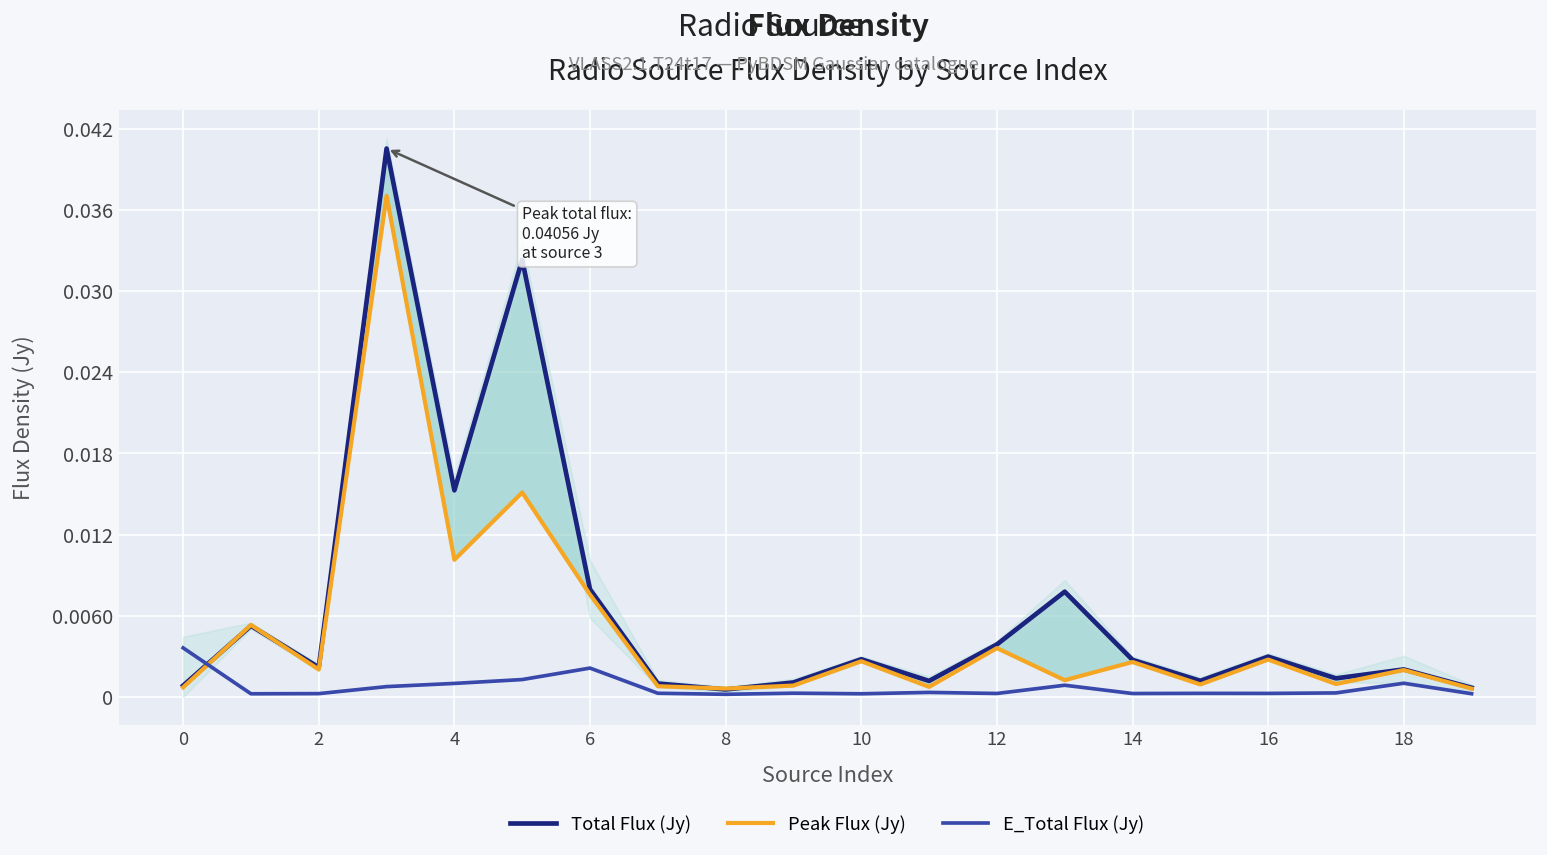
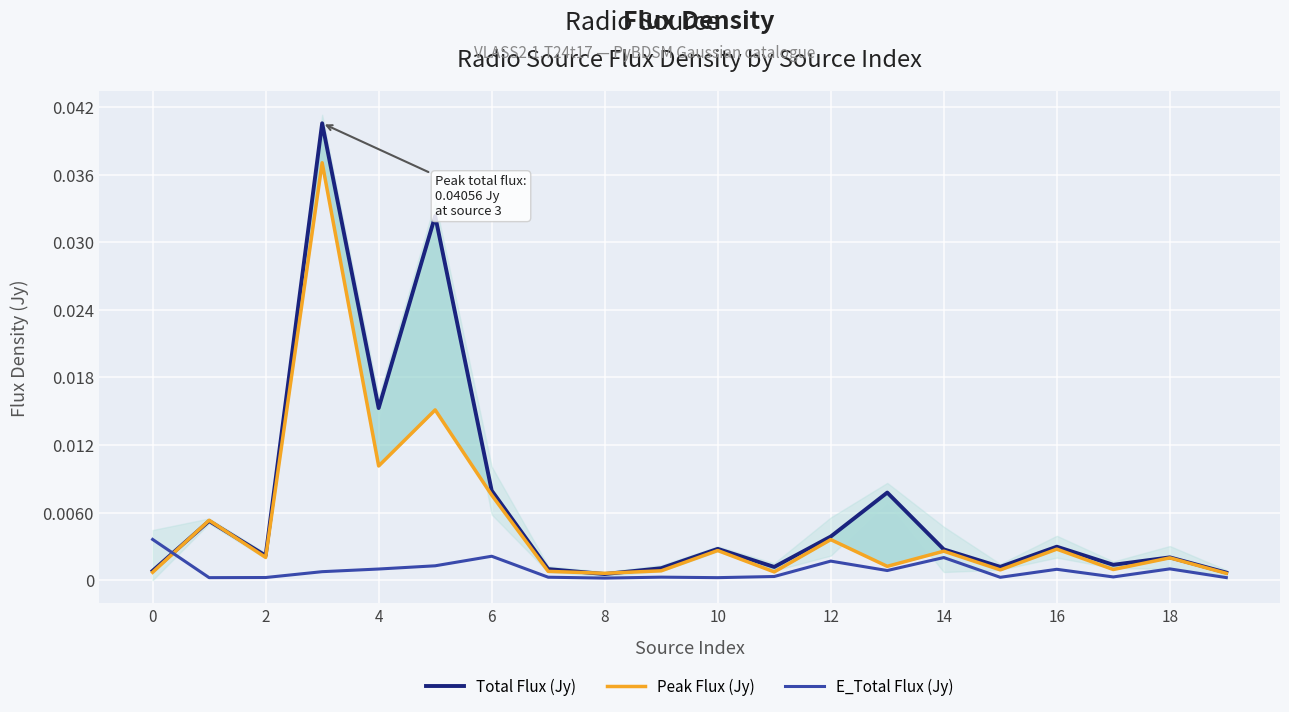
  {
    "Peak Flux (Jy)": {
      "4": 0.0101,
      "6": 0.0076,
      "12": 0.0036
    },
    "E_Total Flux (Jy)": {
      "0": 0.0036,
      "2": 0.0002,
      "4": 0.0010,
      "6": 0.0021,
      "8": 0.0002,
      "10": 0.0002,
-     "12": 0.0002,
-     "14": 0.0002,
-     "16": 0.0003,
+     "12": 0.0017,
+     "14": 0.0020,
+     "16": 0.0010,
      "18": 0.0010
    }
  }
